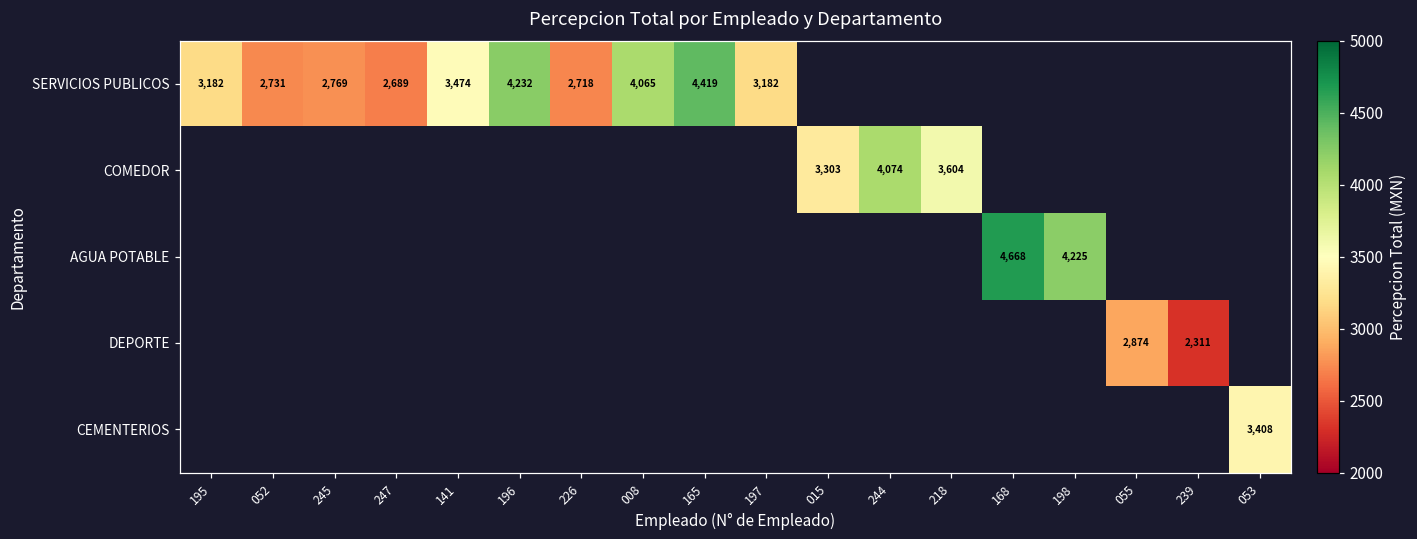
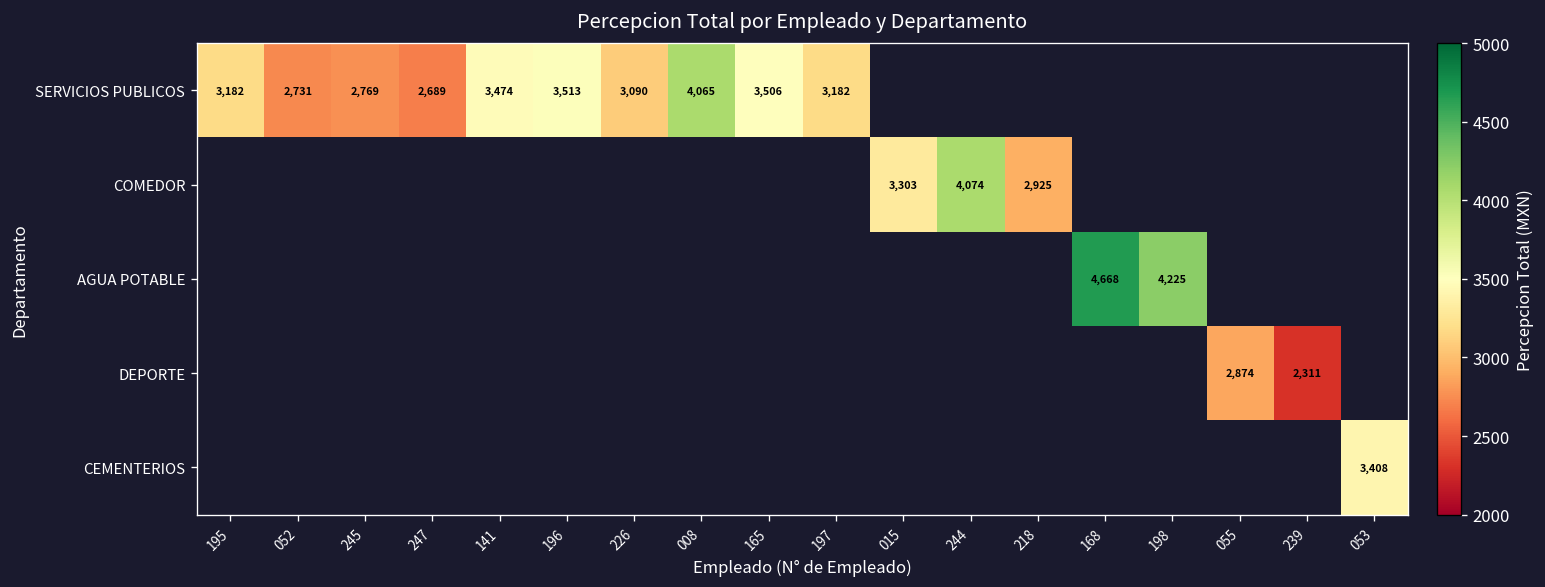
  {
    "SERVICIOS PUBLICOS": {
      "195": "3,182",
      "052": "2,731",
      "245": "2,769",
      "247": "2,689",
      "141": "3,474",
-     "196": "4,232",
-     "226": "2,718",
+     "196": "3,513",
+     "226": "3,090",
      "008": "4,065",
-     "165": "4,419",
+     "165": "3,506",
      "197": "3,182"
    },
    "COMEDOR": {
      "015": "3,303",
      "244": "4,074",
-     "218": "3,604"
+     "218": "2,925"
    },
    "AGUA POTABLE": {
      "168": "4,668",
      "198": "4,225"
    },
    "DEPORTE": {
      "055": "2,874",
      "239": "2,311"
    },
    "CEMENTERIOS": {
      "053": "3,408"
    }
  }
